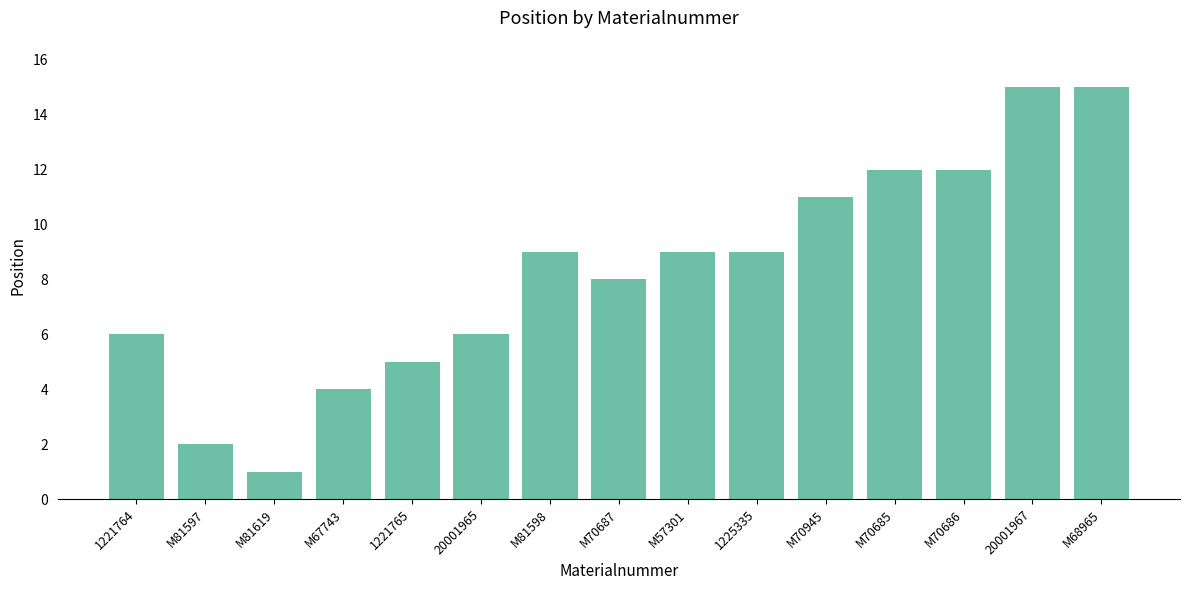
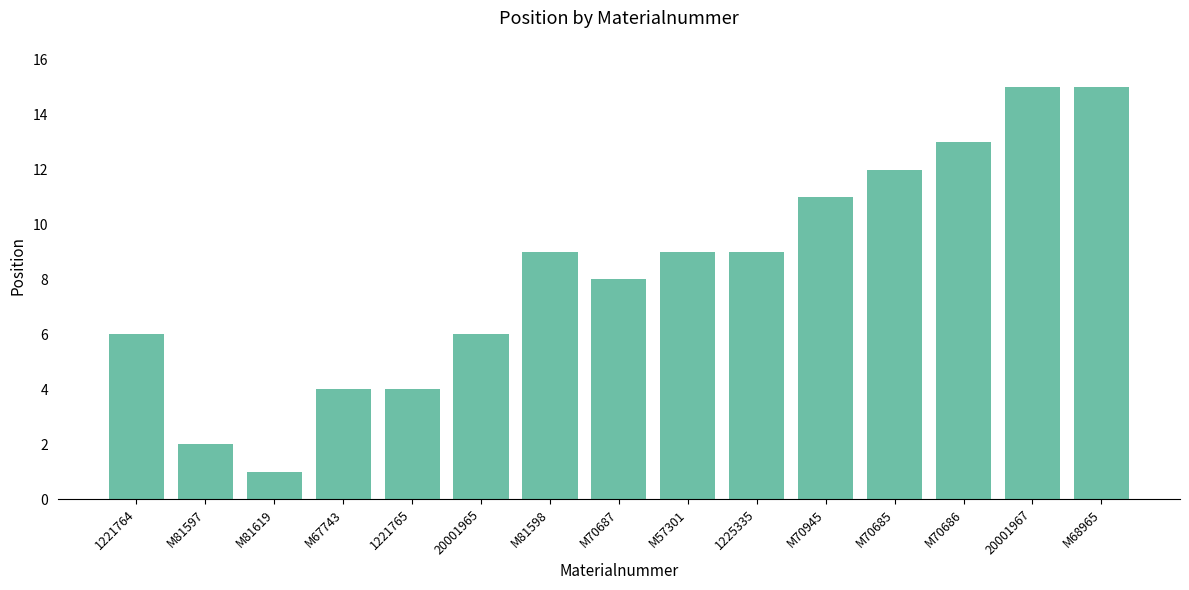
  {
    "1221764": 6,
    "M81597": 2,
    "M81619": 1,
    "M67743": 4,
-   "1221765": 5,
+   "1221765": 4,
    "20001965": 6,
    "M81598": 9,
    "M70687": 8,
    "M57301": 9,
    "1225335": 9,
    "M70945": 11,
    "M70685": 12,
-   "M70686": 12,
+   "M70686": 13,
    "20001967": 15,
    "M68965": 15
  }
